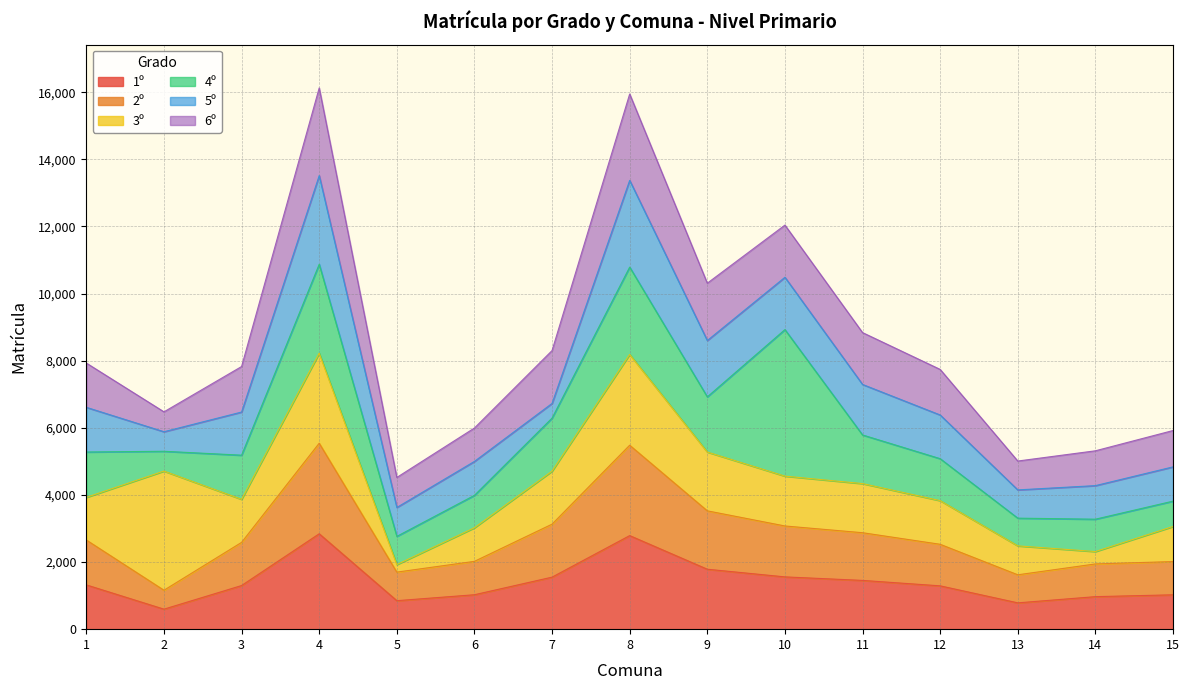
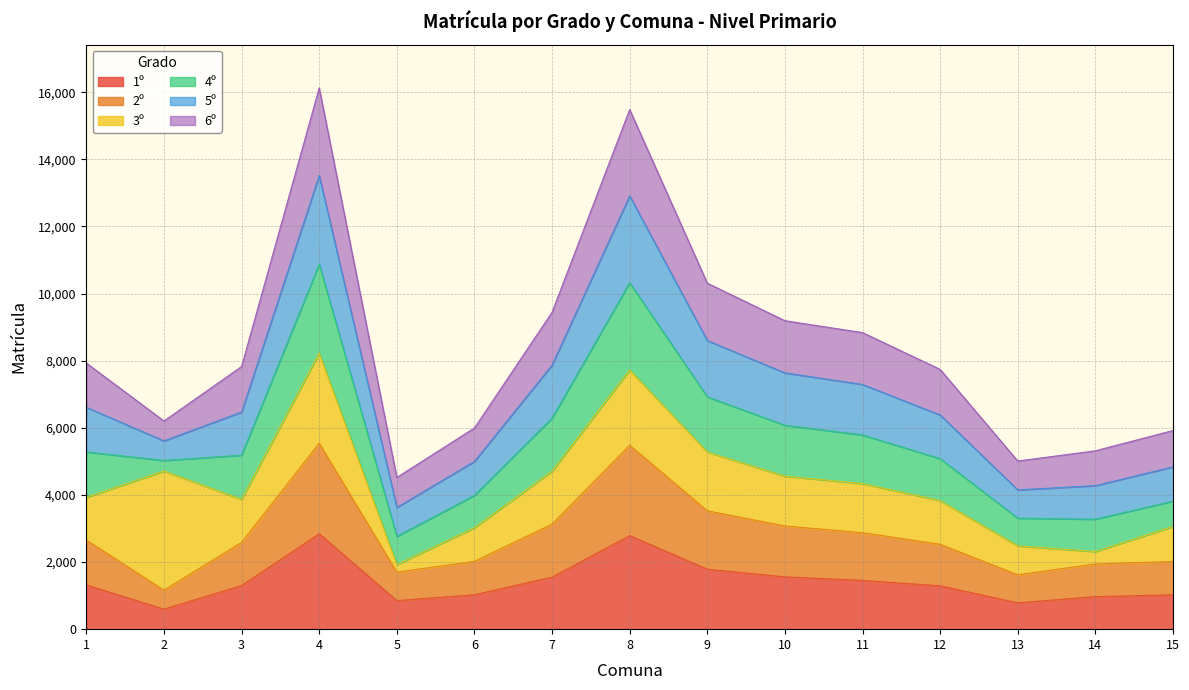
  {
    "3º": {
      "1": "1,300",
      "2": "3,600",
      "3": "1,300",
      "4": "2,700",
      "5": "200",
      "6": "1,000",
      "7": "1,600",
-     "8": "2,700",
+     "8": "2,200",
      "9": "1,800",
      "10": "1,500",
      "11": "1,500",
      "12": "1,300",
      "13": "900",
      "14": "400",
      "15": "1,000"
    },
    "4º": {
      "1": "1,400",
-     "2": "600",
+     "2": "300",
      "3": "1,300",
      "4": "2,700",
      "5": "800",
      "6": "1,000",
      "7": "1,600",
      "8": "2,600",
      "9": "1,600",
-     "10": "4,400",
+     "10": "1,500",
      "11": "1,400",
      "12": "1,300",
      "13": "800",
      "14": "1,000",
      "15": "800"
    },
    "5º": {
      "1": "1,300",
      "2": "600",
      "3": "1,300",
      "4": "2,600",
      "5": "900",
      "6": "1,000",
-     "7": "400",
+     "7": "1,600",
      "8": "2,600",
      "9": "1,700",
      "10": "1,600",
      "11": "1,500",
      "12": "1,300",
      "13": "800",
      "14": "1,000",
      "15": "1,000"
    },
    "6º": {
      "1": "1,300",
      "2": "600",
      "3": "1,400",
      "4": "2,600",
      "5": "900",
      "6": "1,000",
      "7": "1,600",
      "8": "2,600",
      "9": "1,700",
      "10": "1,600",
      "11": "1,500",
      "12": "1,400",
      "13": "900",
      "14": "1,000",
      "15": "1,100"
    }
  }
